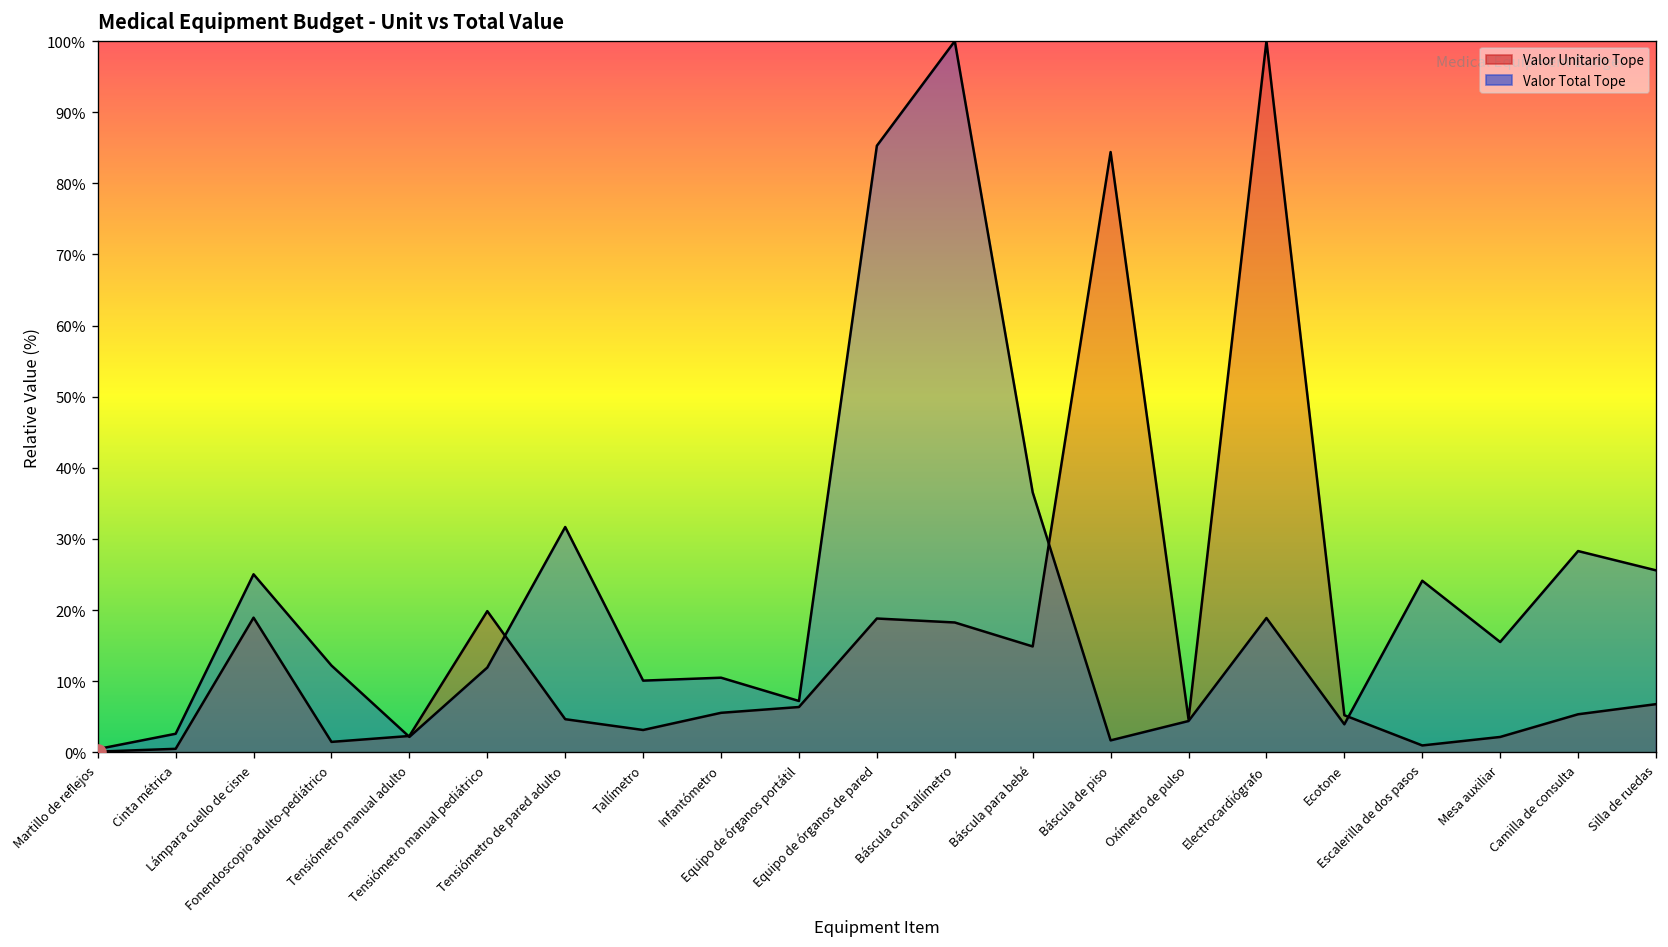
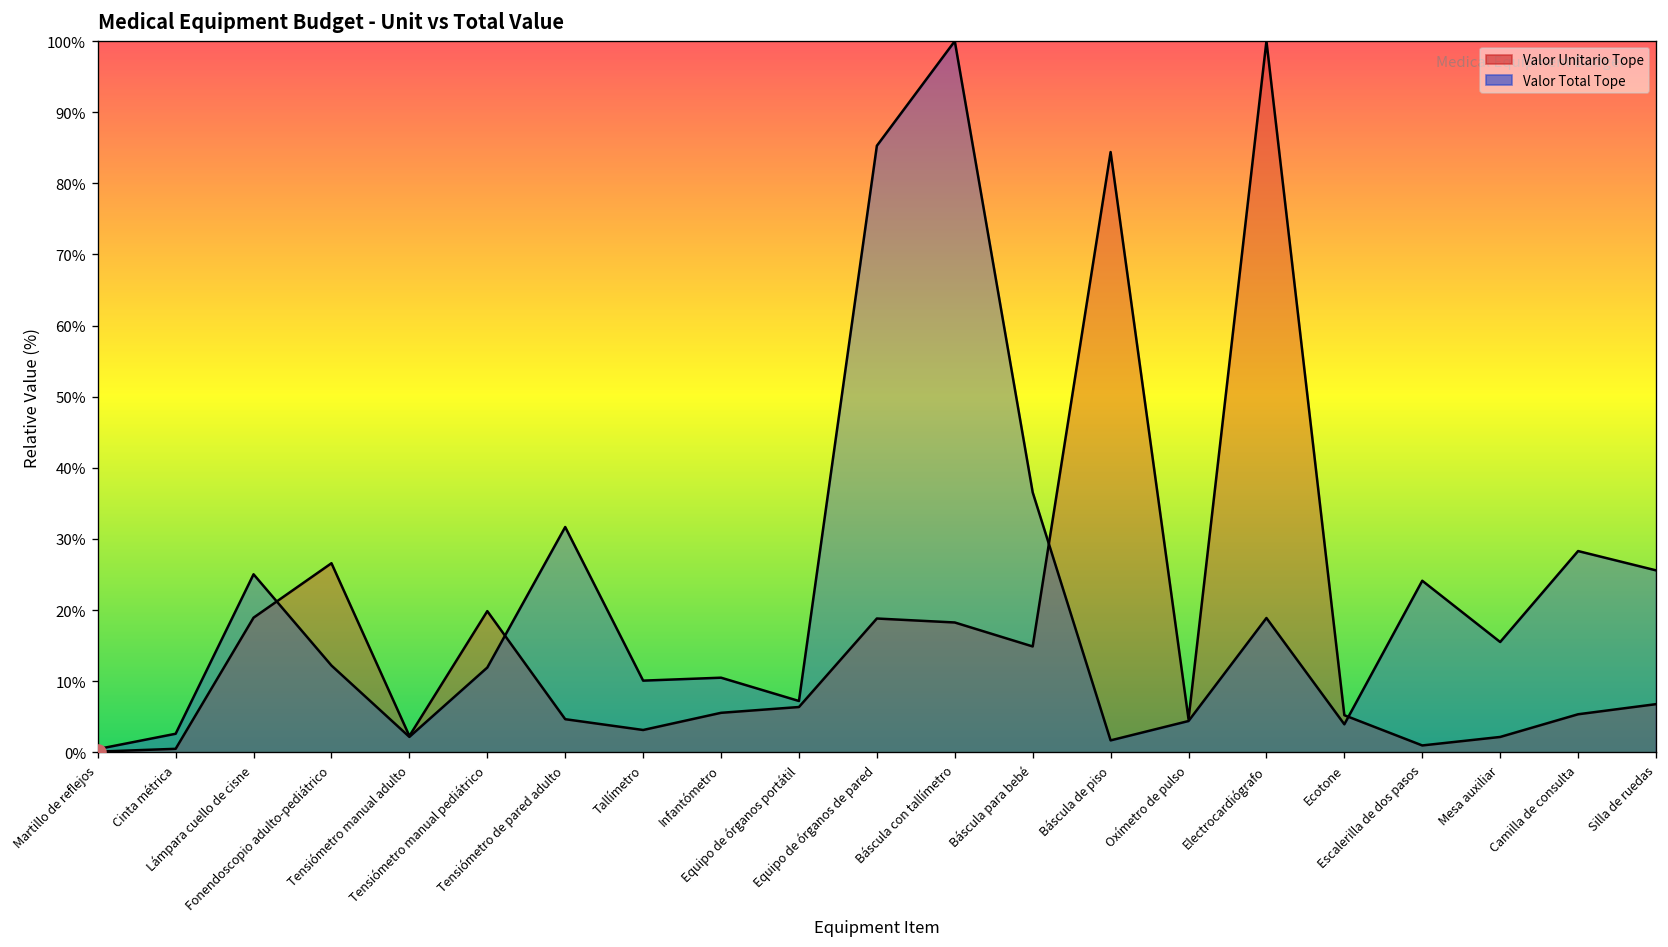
  {
    "Valor Unitario Tope": {
      "Cinta métrica": "0%",
      "Lámpara cuello de cisne": "19%",
-     "Fonendoscopio adulto-pediátrico": "1%",
+     "Fonendoscopio adulto-pediátrico": "27%",
      "Tensiómetro manual pediátrico": "20%",
      "Tensiómetro de pared adulto": "5%",
      "Tallímetro": "3%",
      "Infantómetro": "6%",
      "Equipo de órganos portátil": "6%",
      "Equipo de órganos de pared": "19%",
      "Báscula con tallímetro": "18%",
      "Báscula para bebé": "15%",
      "Báscula de piso": "84%",
      "Electrocardiógrafo": "100%",
      "Ecotone": "5%",
      "Escalerilla de dos pasos": "1%",
      "Mesa auxiliar": "2%",
      "Camilla de consulta": "5%",
      "Silla de ruedas": "7%"
    },
    "Valor Total Tope": {
      "Cinta métrica": "3%",
      "Lámpara cuello de cisne": "25%",
      "Fonendoscopio adulto-pediátrico": "12%",
      "Tensiómetro manual pediátrico": "12%",
      "Tensiómetro de pared adulto": "32%",
      "Tallímetro": "10%",
      "Infantómetro": "10%",
      "Equipo de órganos portátil": "7%",
      "Equipo de órganos de pared": "85%",
      "Báscula con tallímetro": "100%",
      "Báscula para bebé": "37%",
      "Báscula de piso": "2%",
      "Electrocardiógrafo": "19%",
      "Ecotone": "4%",
      "Escalerilla de dos pasos": "24%",
      "Mesa auxiliar": "16%",
      "Camilla de consulta": "28%",
      "Silla de ruedas": "26%"
    }
  }
